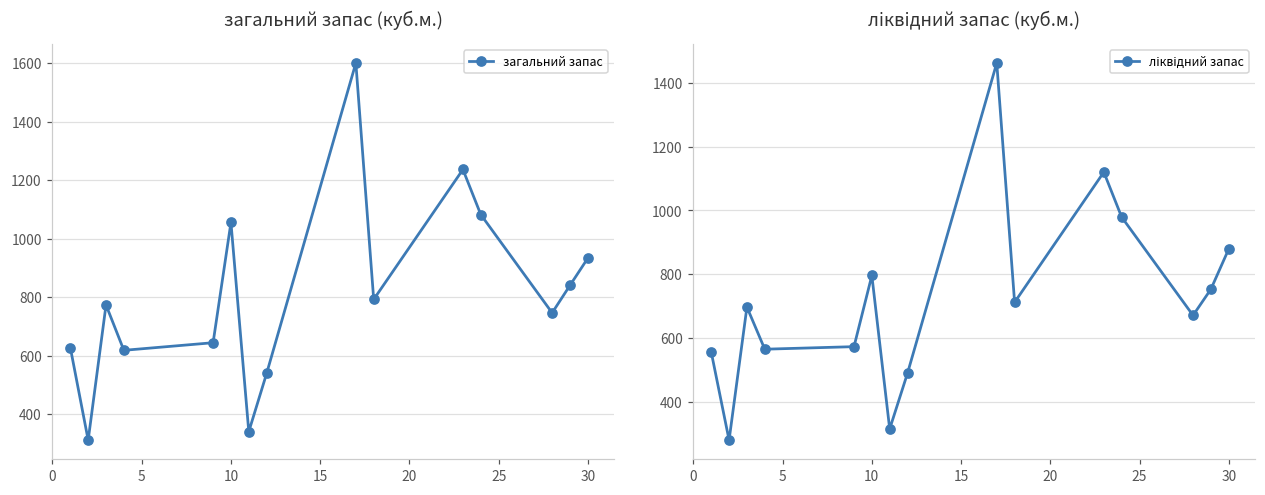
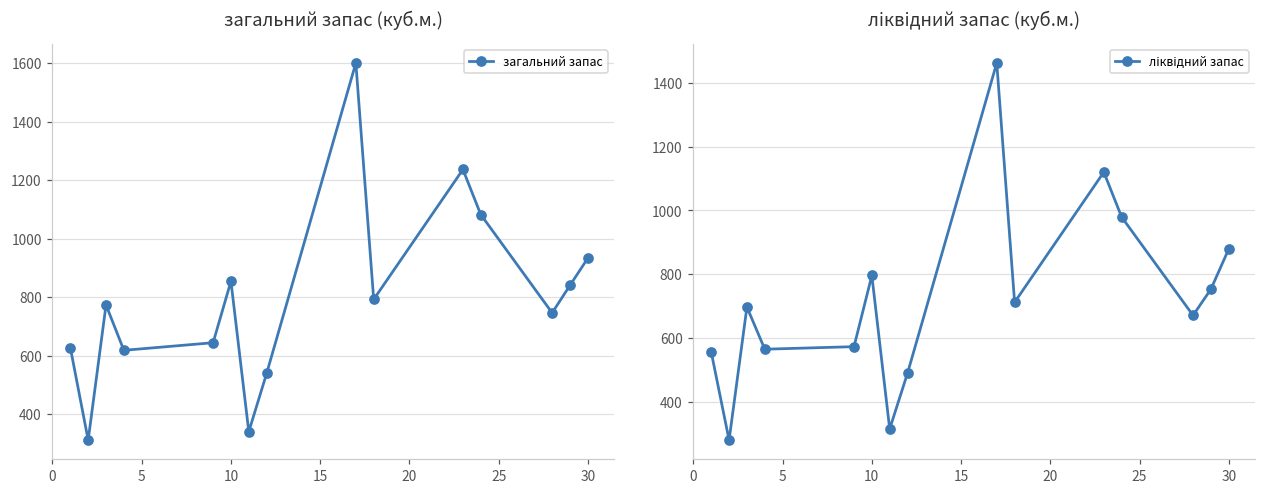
  {
    "загальний запас (куб.м.)": {
-     "10": 1060,
+     "10": 850,
      "30": 930
    },
    "ліквідний запас (куб.м.)": {
      "10": 800,
      "30": 880
    }
  }
